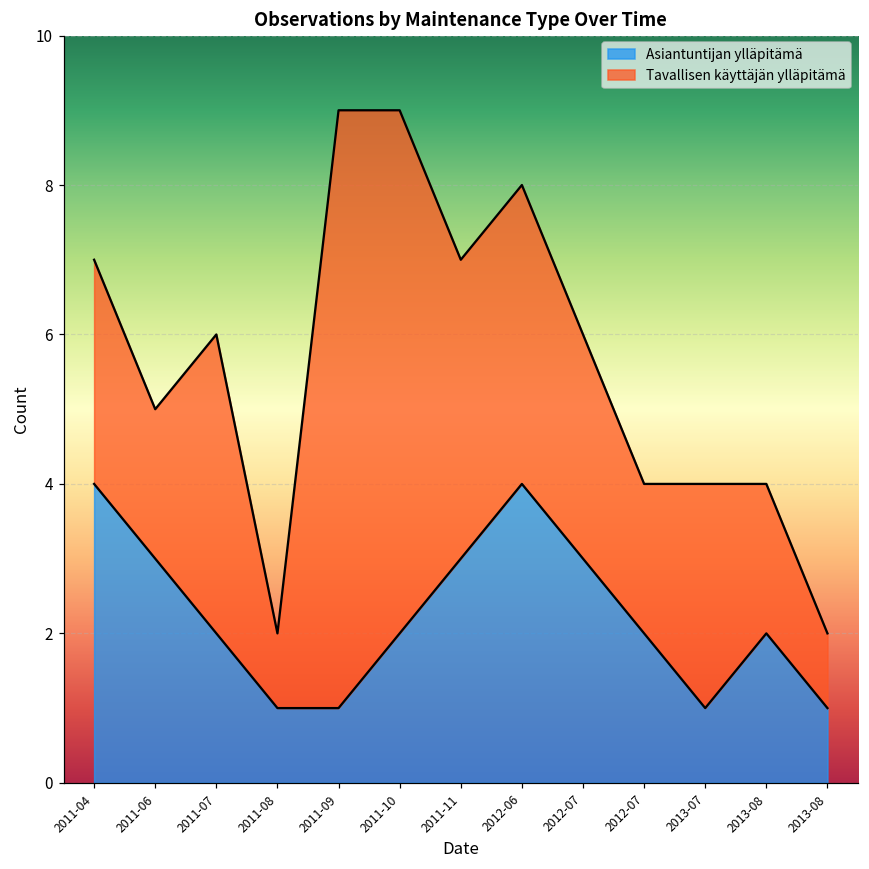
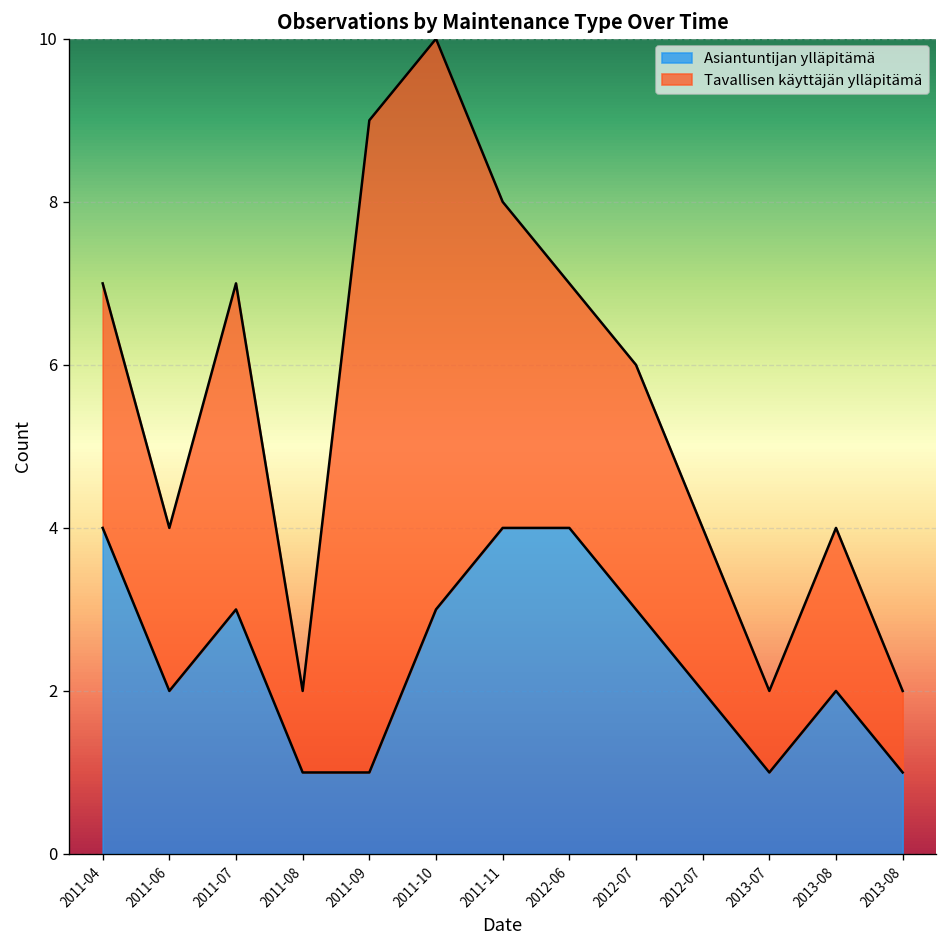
  {
    "Asiantuntijan ylläpitämä": {
      "2011-04": 4,
-     "2011-06": 3,
-     "2011-07": 2,
+     "2011-06": 2,
+     "2011-07": 3,
      "2011-08": 1,
      "2011-09": 1,
-     "2011-10": 2,
-     "2011-11": 3,
+     "2011-10": 3,
+     "2011-11": 4,
      "2012-06": 4,
      "2013-07": 1
    },
    "Tavallisen käyttäjän ylläpitämä": {
      "2011-04": 3,
      "2011-06": 2,
      "2011-07": 4,
      "2011-08": 1,
      "2011-09": 8,
      "2011-10": 7,
      "2011-11": 4,
-     "2012-06": 4,
-     "2013-07": 3
+     "2012-06": 3,
+     "2013-07": 1
    }
  }
